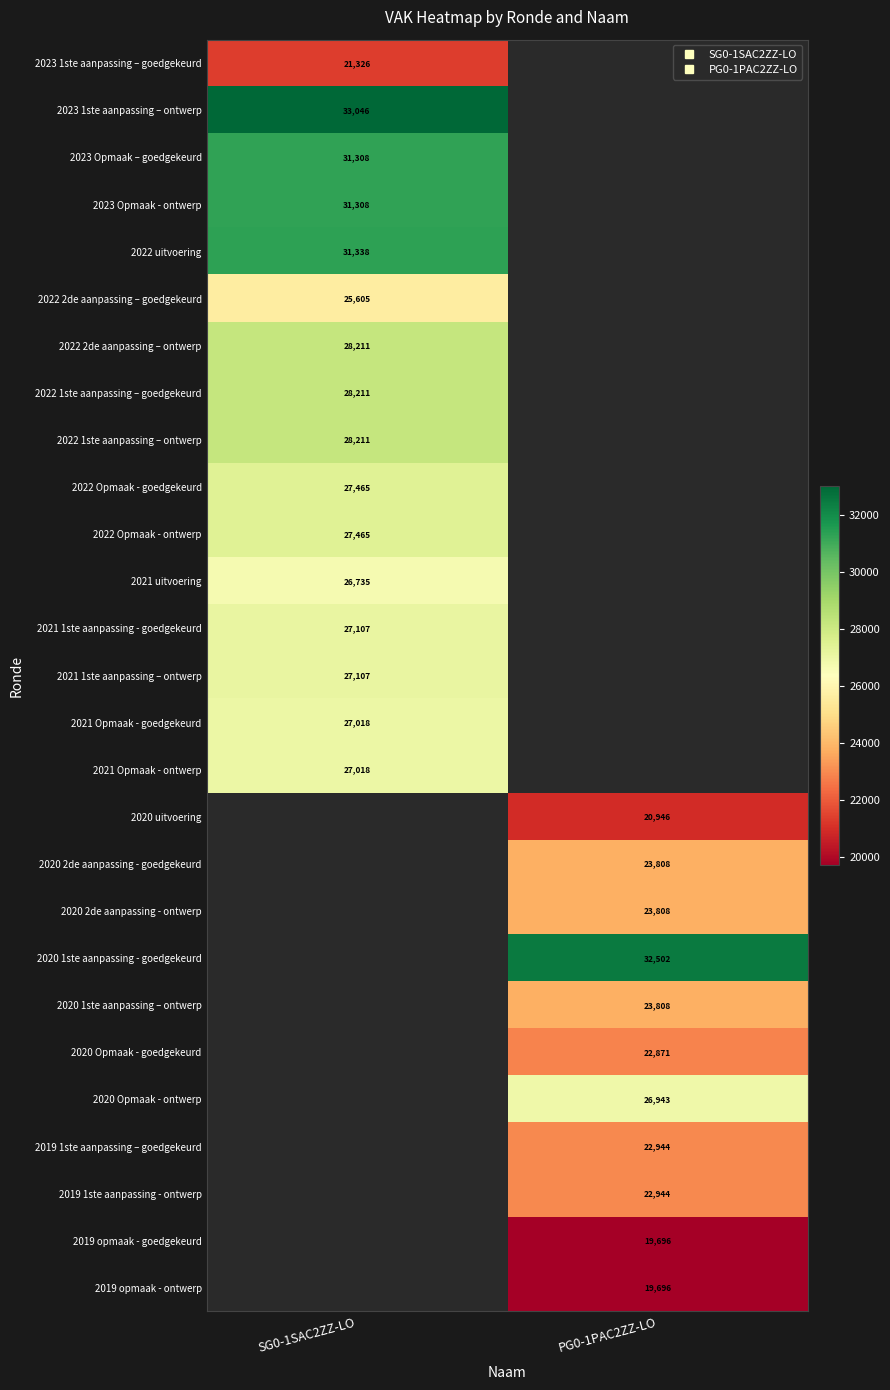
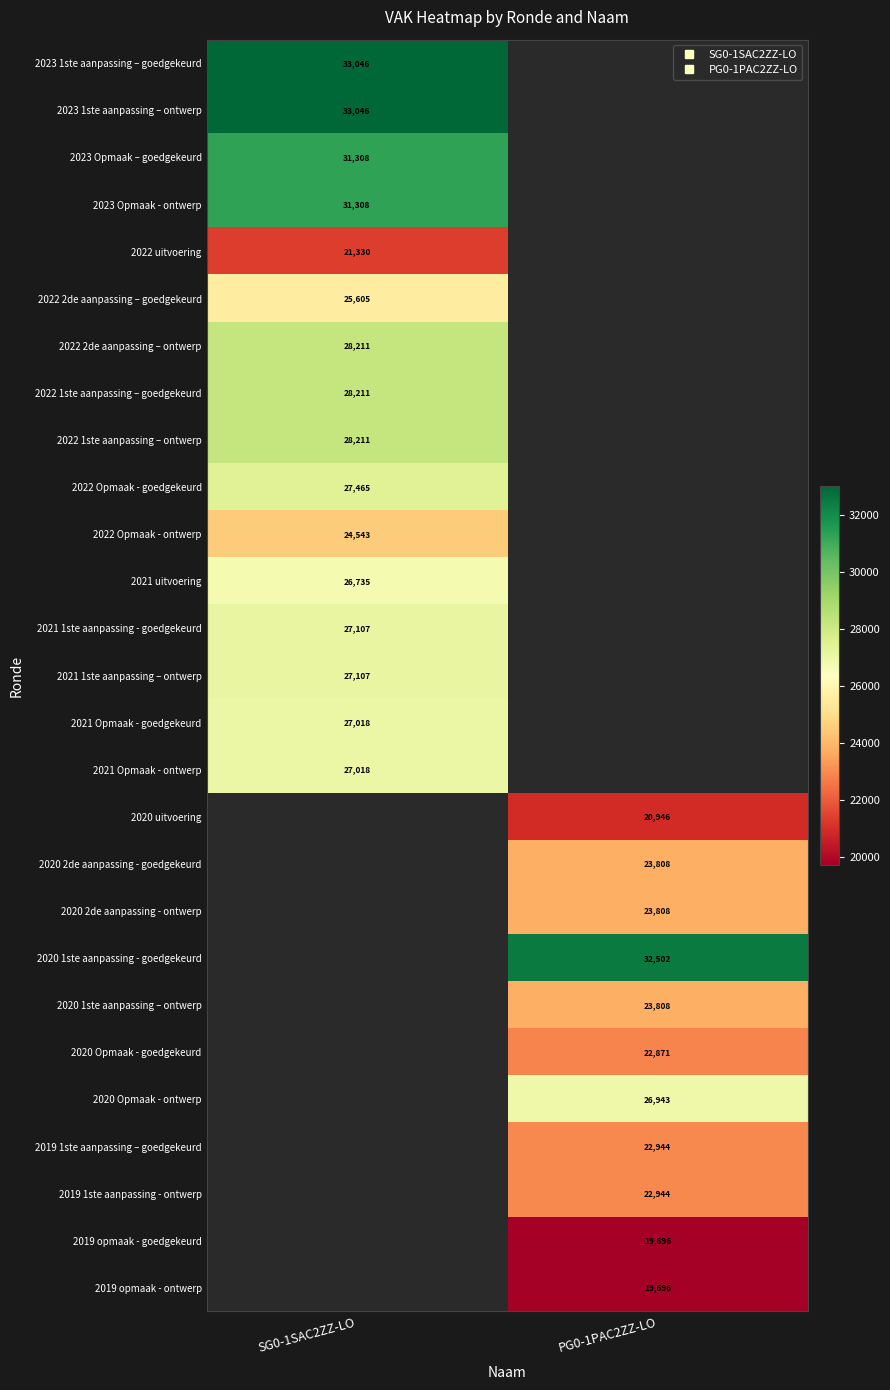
  {
    "2023 1ste aanpassing – goedgekeurd": {
-     "SG0-1SAC2ZZ-LO": "21,326"
+     "SG0-1SAC2ZZ-LO": "33,046"
    },
    "2023 1ste aanpassing – ontwerp": {
      "SG0-1SAC2ZZ-LO": "33,046"
    },
    "2023 Opmaak – goedgekeurd": {
      "SG0-1SAC2ZZ-LO": "31,308"
    },
    "2023 Opmaak - ontwerp": {
      "SG0-1SAC2ZZ-LO": "31,308"
    },
    "2022 uitvoering": {
-     "SG0-1SAC2ZZ-LO": "31,338"
+     "SG0-1SAC2ZZ-LO": "21,330"
    },
    "2022 2de aanpassing – goedgekeurd": {
      "SG0-1SAC2ZZ-LO": "25,605"
    },
    "2022 2de aanpassing – ontwerp": {
      "SG0-1SAC2ZZ-LO": "28,211"
    },
    "2022 1ste aanpassing – goedgekeurd": {
      "SG0-1SAC2ZZ-LO": "28,211"
    },
    "2022 1ste aanpassing – ontwerp": {
      "SG0-1SAC2ZZ-LO": "28,211"
    },
    "2022 Opmaak - goedgekeurd": {
      "SG0-1SAC2ZZ-LO": "27,465"
    },
    "2022 Opmaak - ontwerp": {
-     "SG0-1SAC2ZZ-LO": "27,465"
+     "SG0-1SAC2ZZ-LO": "24,543"
    },
    "2021 uitvoering": {
      "SG0-1SAC2ZZ-LO": "26,735"
    },
    "2021 1ste aanpassing - goedgekeurd": {
      "SG0-1SAC2ZZ-LO": "27,107"
    },
    "2021 1ste aanpassing – ontwerp": {
      "SG0-1SAC2ZZ-LO": "27,107"
    },
    "2021 Opmaak - goedgekeurd": {
      "SG0-1SAC2ZZ-LO": "27,018"
    },
    "2021 Opmaak - ontwerp": {
      "SG0-1SAC2ZZ-LO": "27,018"
    },
    "2020 uitvoering": {
      "PG0-1PAC2ZZ-LO": "20,946"
    },
    "2020 2de aanpassing - goedgekeurd": {
      "PG0-1PAC2ZZ-LO": "23,808"
    },
    "2020 2de aanpassing - ontwerp": {
      "PG0-1PAC2ZZ-LO": "23,808"
    },
    "2020 1ste aanpassing - goedgekeurd": {
      "PG0-1PAC2ZZ-LO": "32,502"
    },
    "2020 1ste aanpassing – ontwerp": {
      "PG0-1PAC2ZZ-LO": "23,808"
    },
    "2020 Opmaak - goedgekeurd": {
      "PG0-1PAC2ZZ-LO": "22,871"
    },
    "2020 Opmaak - ontwerp": {
      "PG0-1PAC2ZZ-LO": "26,943"
    },
    "2019 1ste aanpassing – goedgekeurd": {
      "PG0-1PAC2ZZ-LO": "22,944"
    },
    "2019 1ste aanpassing - ontwerp": {
      "PG0-1PAC2ZZ-LO": "22,944"
    },
    "2019 opmaak - goedgekeurd": {
      "PG0-1PAC2ZZ-LO": "19,696"
    },
    "2019 opmaak - ontwerp": {
      "PG0-1PAC2ZZ-LO": "19,696"
    }
  }
